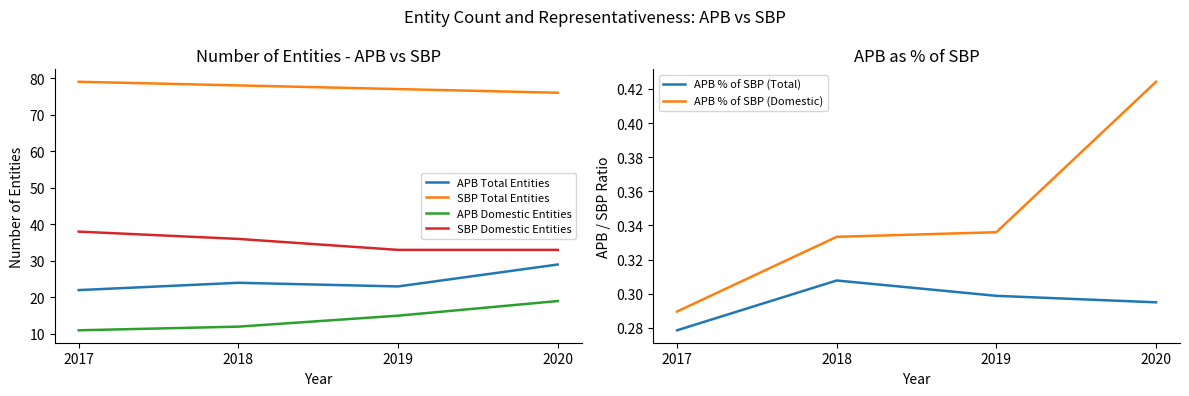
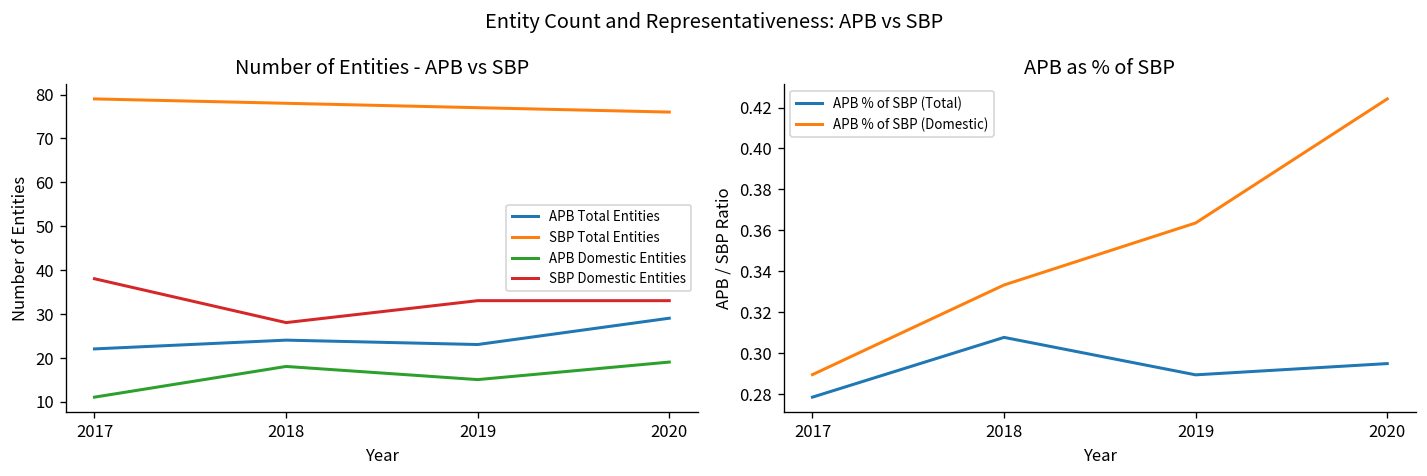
  {
    "Number of Entities - APB vs SBP": {
      "APB Total Entities": {
        "2017": 22,
        "2018": 24,
        "2019": 23,
        "2020": 29
      },
      "SBP Total Entities": {
        "2017": 79,
        "2018": 78,
        "2019": 77,
        "2020": 76
      },
      "APB Domestic Entities": {
        "2017": 11,
-       "2018": 12,
+       "2018": 18,
        "2019": 15,
        "2020": 19
      },
      "SBP Domestic Entities": {
        "2017": 38,
-       "2018": 36,
+       "2018": 28,
        "2019": 33,
        "2020": 33
      }
    },
    "APB as % of SBP": {
      "APB % of SBP (Total)": {
        "2017": 0.279,
        "2018": 0.308,
-       "2019": 0.299,
+       "2019": 0.289,
        "2020": 0.295
      },
      "APB % of SBP (Domestic)": {
        "2017": 0.290,
        "2018": 0.333,
-       "2019": 0.336,
+       "2019": 0.364,
        "2020": 0.424
      }
    }
  }
